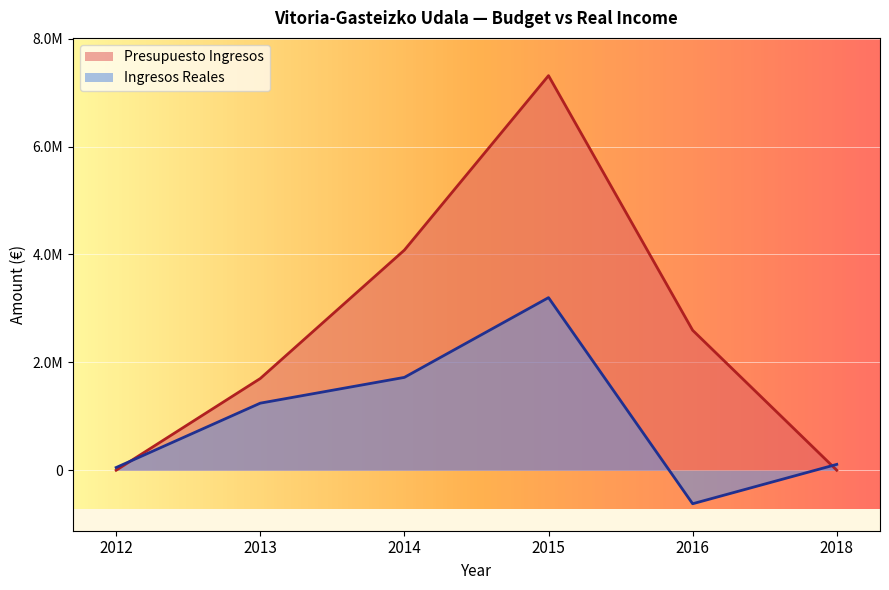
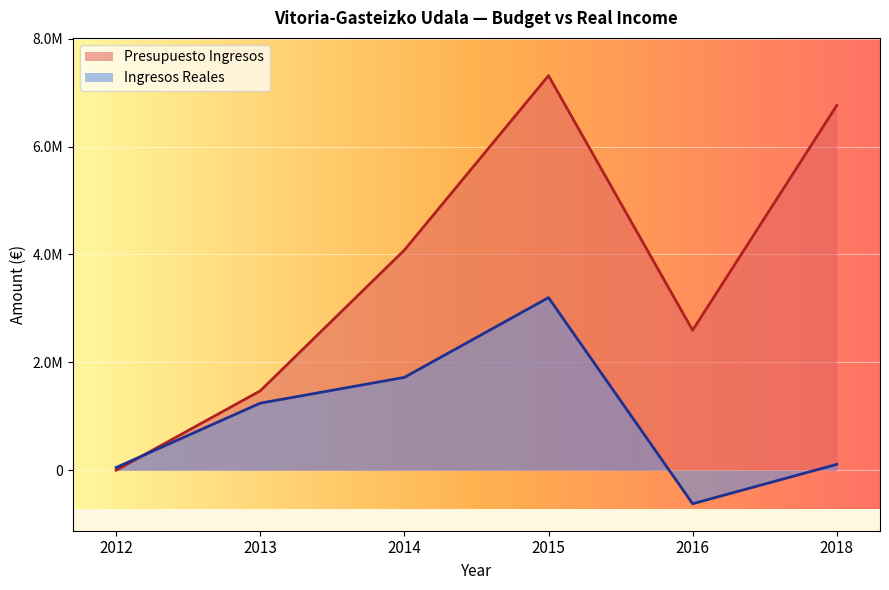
  {
    "Presupuesto Ingresos": {
      "2012": 0,
-     "2013": 1700000,
+     "2013": 1500000,
      "2014": 4100000,
      "2015": 7300000,
      "2016": 2600000,
-     "2018": 0
+     "2018": 6800000
    }
  }
